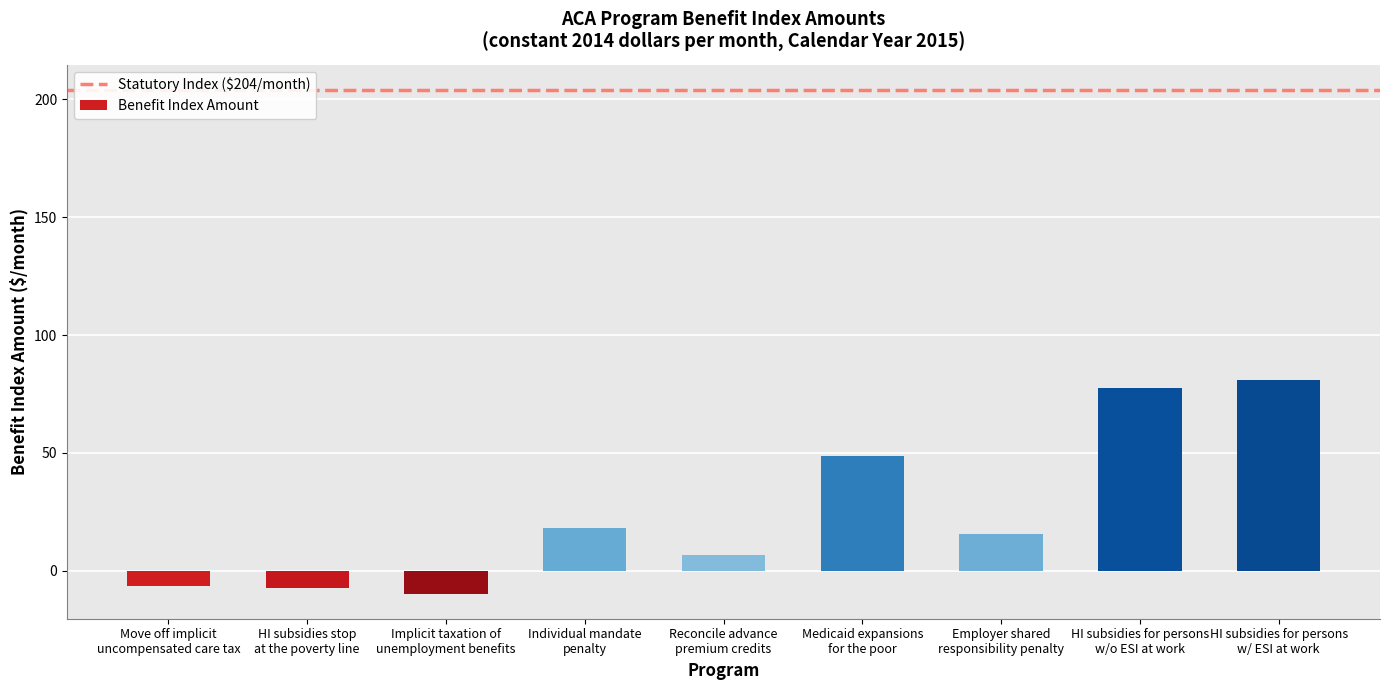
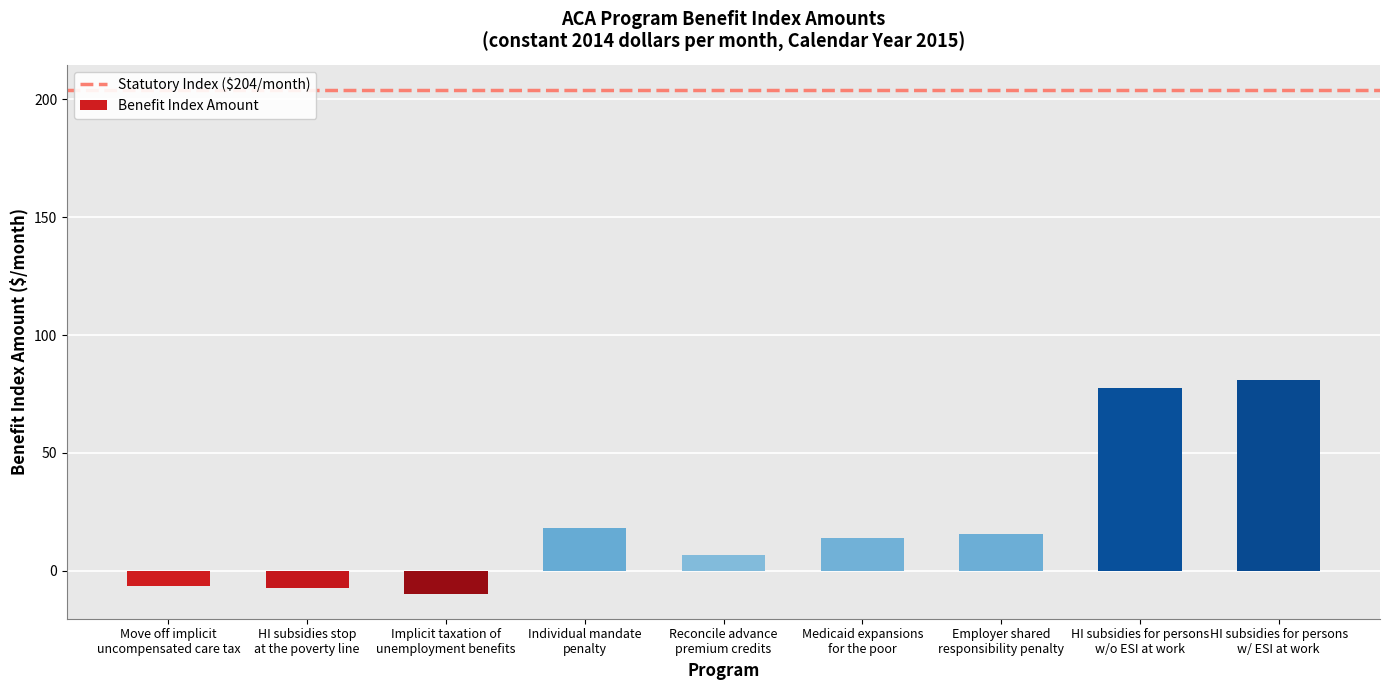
  {
    "Move off implicit uncompensated care tax": -6,
    "HI subsidies stop at the poverty line": -7,
    "Implicit taxation of unemployment benefits": -10,
    "Individual mandate penalty": 18,
    "Reconcile advance premium credits": 7,
-   "Medicaid expansions for the poor": 49,
+   "Medicaid expansions for the poor": 14,
    "Employer shared responsibility penalty": 16,
    "HI subsidies for persons w/o ESI at work": 78,
    "HI subsidies for persons w/ ESI at work": 81
  }
